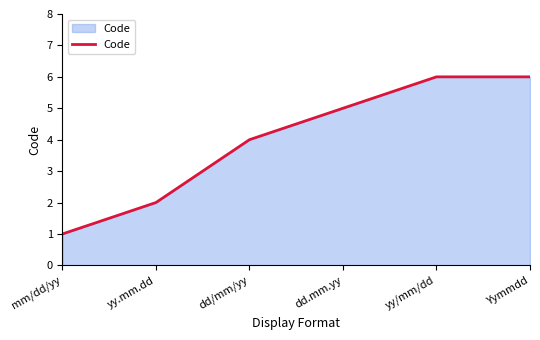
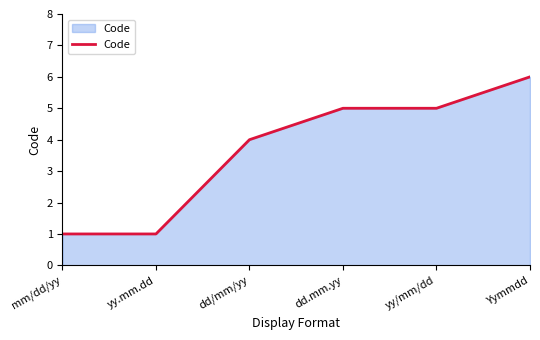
  {
    "mm/dd/yy": 1,
-   "yy.mm.dd": 2,
+   "yy.mm.dd": 1,
    "dd/mm/yy": 4,
    "dd.mm.yy": 5,
-   "yy/mm/dd": 6,
+   "yy/mm/dd": 5,
    "Yymmdd": 6
  }
